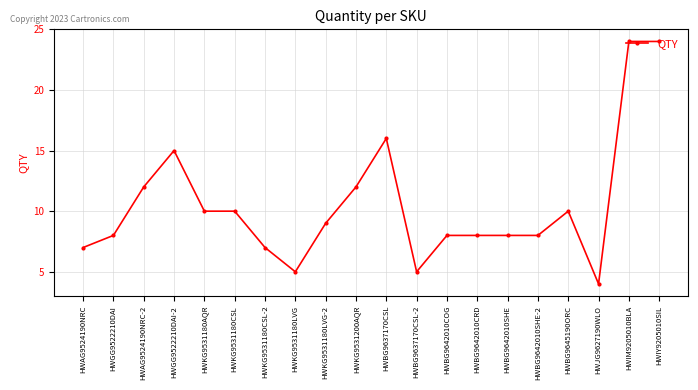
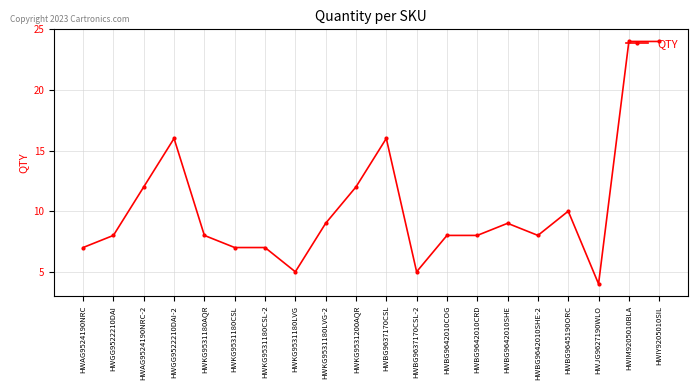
  {
    "HWAG9524190NRC": 7,
    "HWGG9522210DAI": 8,
    "HWAG9524190NRC-2": 12,
-   "HWGG9522210DAI-2": 15,
-   "HWKG9531180AQR": 10,
-   "HWKG9531180CSL": 10,
+   "HWGG9522210DAI-2": 16,
+   "HWKG9531180AQR": 8,
+   "HWKG9531180CSL": 7,
    "HWKG9531180CSL-2": 7,
    "HWKG9531180LVG": 5,
    "HWKG9531180LVG-2": 9,
    "HWKG9531200AQR": 12,
    "HWBG9637170CSL": 16,
    "HWBG9637170CSL-2": 5,
    "HWBG9642010COG": 8,
    "HWBG9642010CRD": 8,
-   "HWBG9642010SHE": 8,
+   "HWBG9642010SHE": 9,
    "HWBG9642010SHE-2": 8,
    "HWBG9645190ORC": 10,
    "HWJG9627190WLO": 4,
    "HWIM9205010BLA": 24,
    "HWIY9205010SIL": 24
  }
